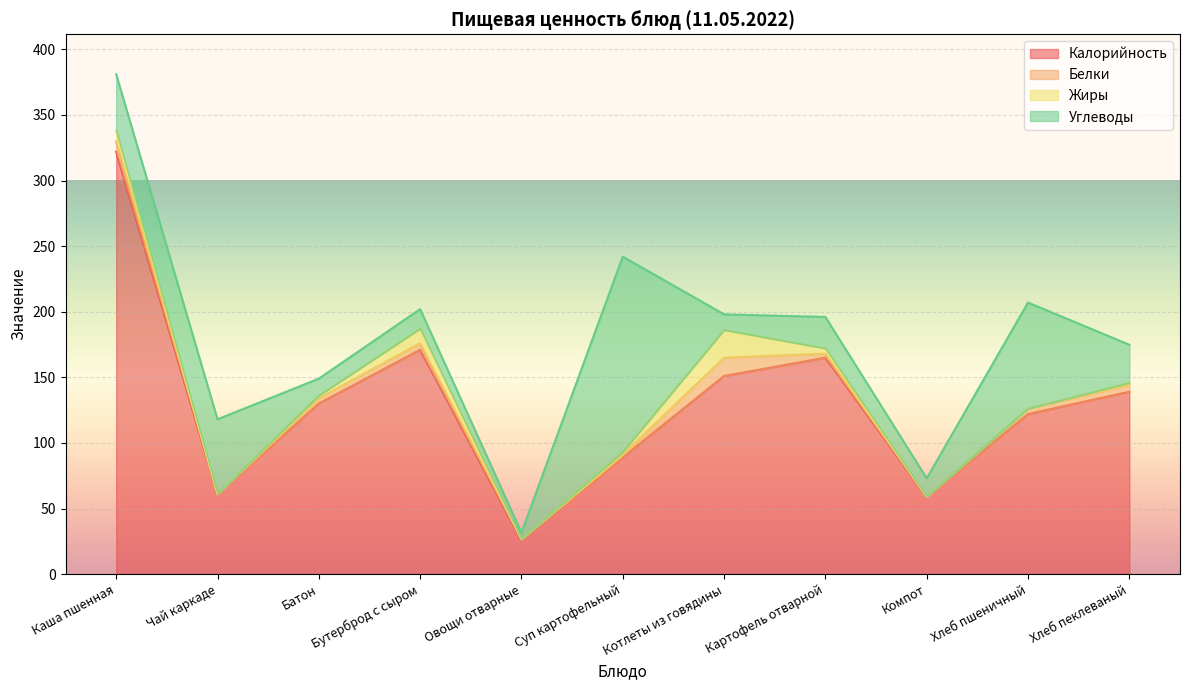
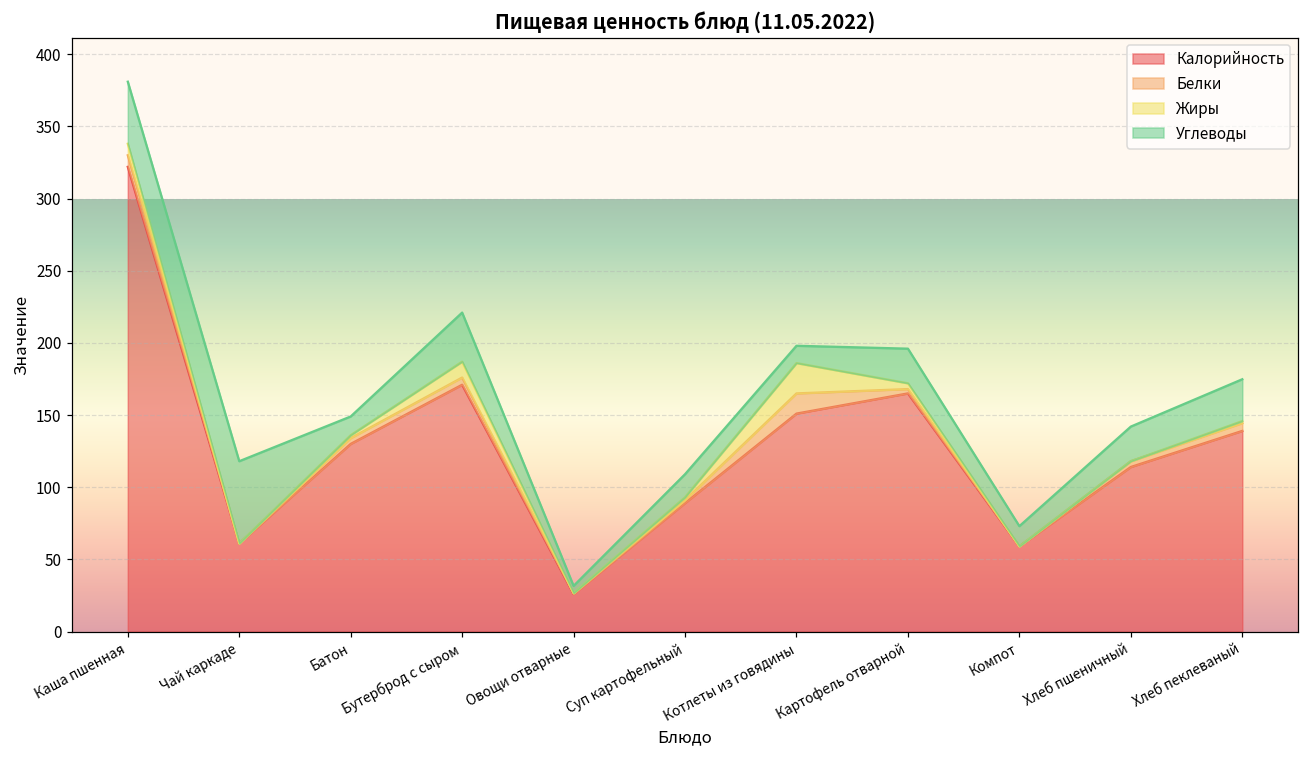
  {
    "Калорийность": {
      "Каша пшенная": 322,
      "Батон": 130,
      "Бутерброд с сыром": 171,
      "Суп картофельный": 89,
      "Котлеты из говядины": 151,
      "Картофель отварной": 165,
-     "Хлеб пшеничный": 122,
+     "Хлеб пшеничный": 114,
      "Хлеб пеклеваный": 139
    },
    "Углеводы": {
      "Каша пшенная": 43,
      "Чай каркаде": 57,
      "Батон": 13,
-     "Бутерброд с сыром": 15,
+     "Бутерброд с сыром": 34,
      "Овощи отварные": 5,
-     "Суп картофельный": 149,
+     "Суп картофельный": 16,
      "Котлеты из говядины": 12,
      "Картофель отварной": 24,
      "Компот": 14,
-     "Хлеб пшеничный": 81,
+     "Хлеб пшеничный": 24,
      "Хлеб пеклеваный": 29
    }
  }
